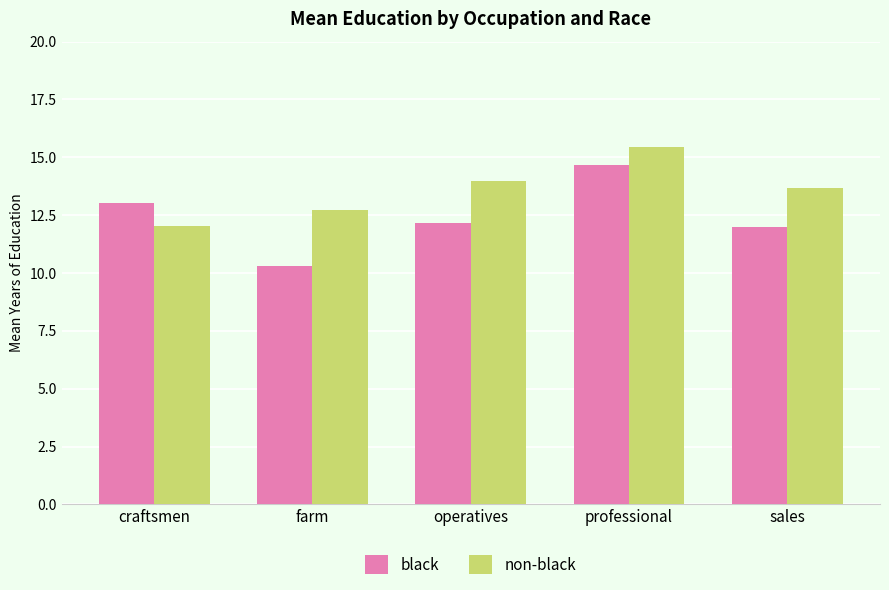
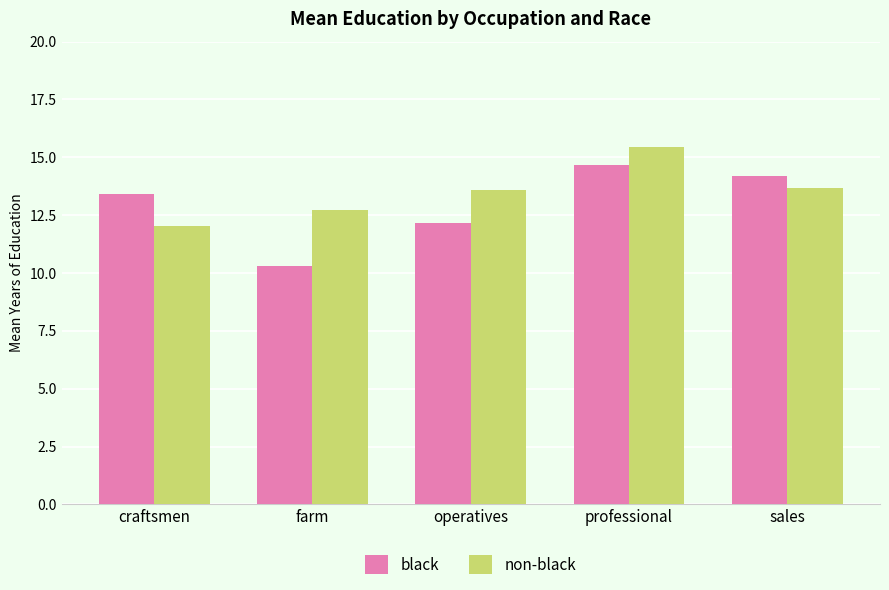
  {
    "black": {
-     "craftsmen": 13.0,
+     "craftsmen": 13.4,
      "farm": 10.3,
      "operatives": 12.2,
      "professional": 14.7,
-     "sales": 12.0
+     "sales": 14.2
    },
    "non-black": {
      "craftsmen": 12.1,
      "farm": 12.7,
-     "operatives": 14.0,
+     "operatives": 13.6,
      "professional": 15.5,
      "sales": 13.7
    }
  }
